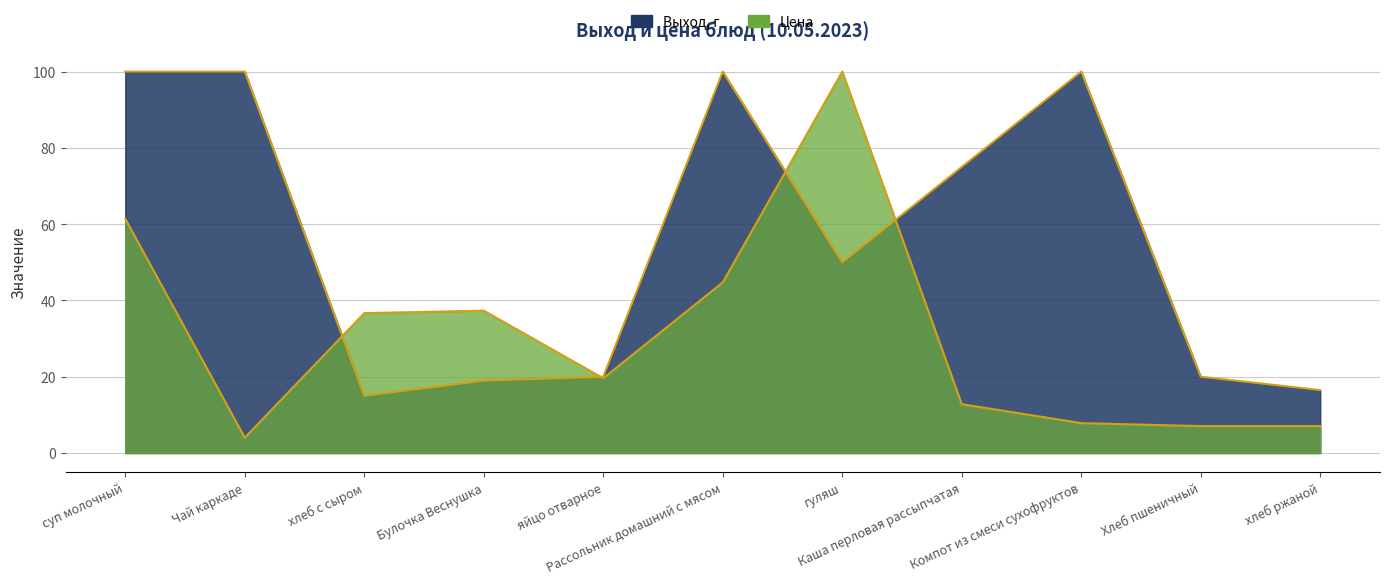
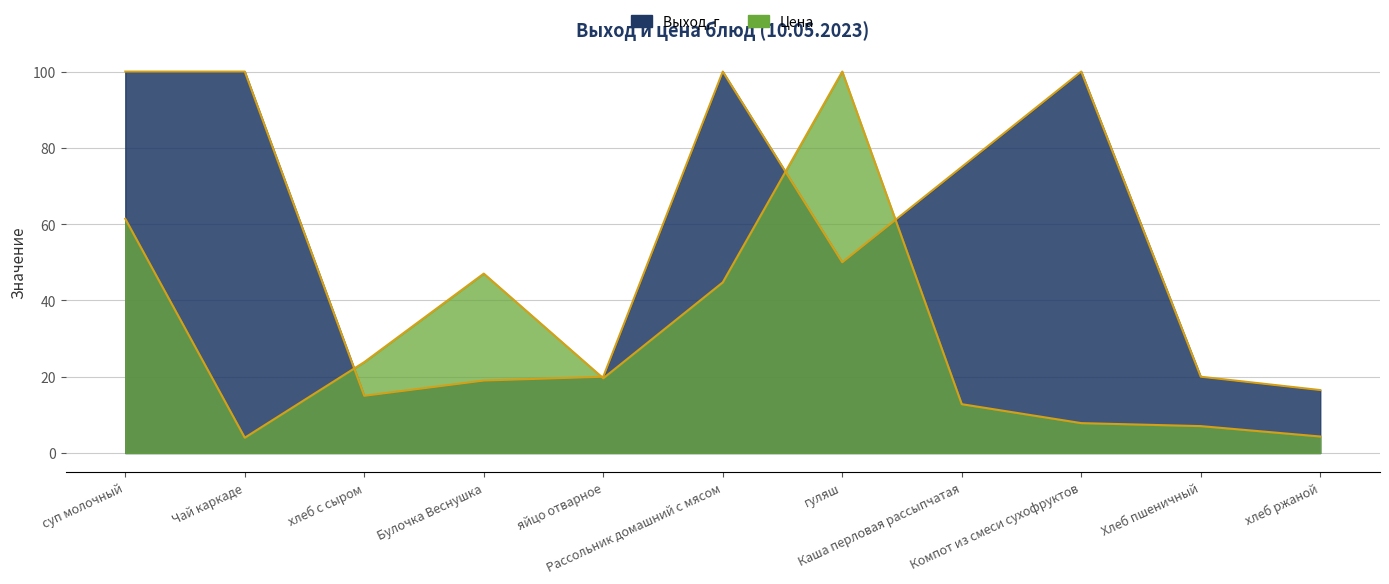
  {
    "Выход, г": {
      "суп молочный": 100,
      "Чай каркаде": 100,
      "хлеб с сыром": 15,
      "Булочка Веснушка": 19,
      "Рассольник домашний с мясом": 100,
      "гуляш": 50,
      "Каша перловая рассыпчатая": 75,
      "Компот из смеси сухофруктов": 100,
      "Хлеб пшеничный": 20,
      "хлеб ржаной": 17
    },
    "Цена": {
      "суп молочный": 61,
      "Чай каркаде": 4,
-     "хлеб с сыром": 37,
-     "Булочка Веснушка": 37,
+     "хлеб с сыром": 24,
+     "Булочка Веснушка": 47,
      "Рассольник домашний с мясом": 45,
      "гуляш": 100,
      "Каша перловая рассыпчатая": 13,
      "Компот из смеси сухофруктов": 8,
      "Хлеб пшеничный": 7,
-     "хлеб ржаной": 7
+     "хлеб ржаной": 4
    }
  }
